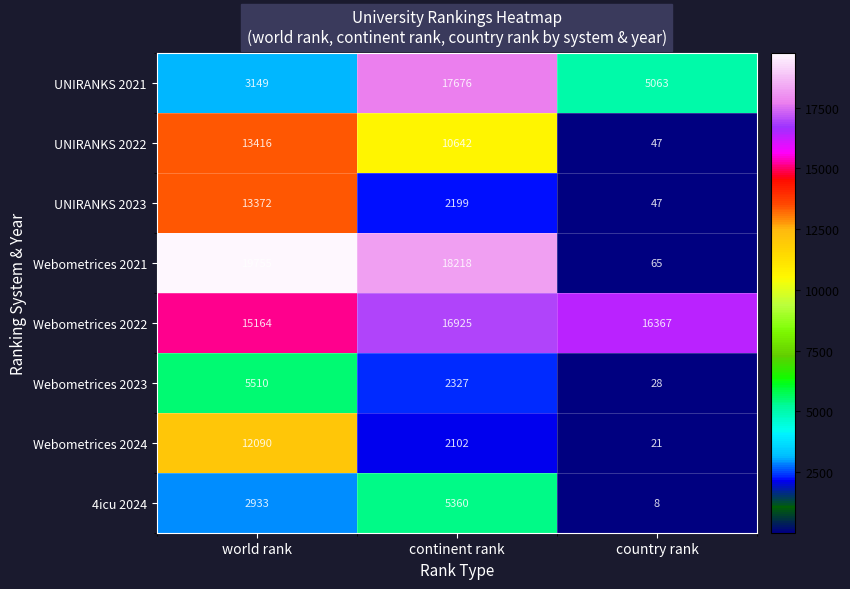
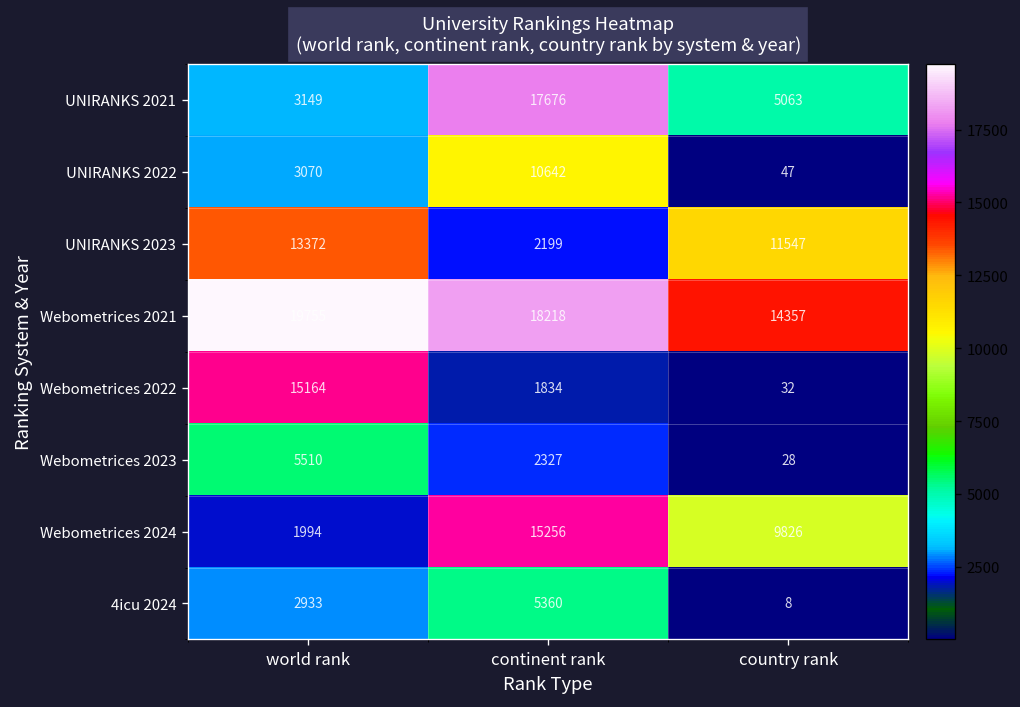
  {
    "UNIRANKS 2021": {
      "world rank": 3149,
      "continent rank": 17676,
      "country rank": 5063
    },
    "UNIRANKS 2022": {
-     "world rank": 13416,
+     "world rank": 3070,
      "continent rank": 10642,
      "country rank": 47
    },
    "UNIRANKS 2023": {
      "world rank": 13372,
      "continent rank": 2199,
-     "country rank": 47
+     "country rank": 11547
    },
    "Webometrices 2021": {
      "continent rank": 18218,
-     "country rank": 65
+     "country rank": 14357
    },
    "Webometrices 2022": {
      "world rank": 15164,
-     "continent rank": 16925,
-     "country rank": 16367
+     "continent rank": 1834,
+     "country rank": 32
    },
    "Webometrices 2023": {
      "world rank": 5510,
      "continent rank": 2327,
      "country rank": 28
    },
    "Webometrices 2024": {
-     "world rank": 12090,
-     "continent rank": 2102,
-     "country rank": 21
+     "world rank": 1994,
+     "continent rank": 15256,
+     "country rank": 9826
    },
    "4icu 2024": {
      "world rank": 2933,
      "continent rank": 5360,
      "country rank": 8
    }
  }
